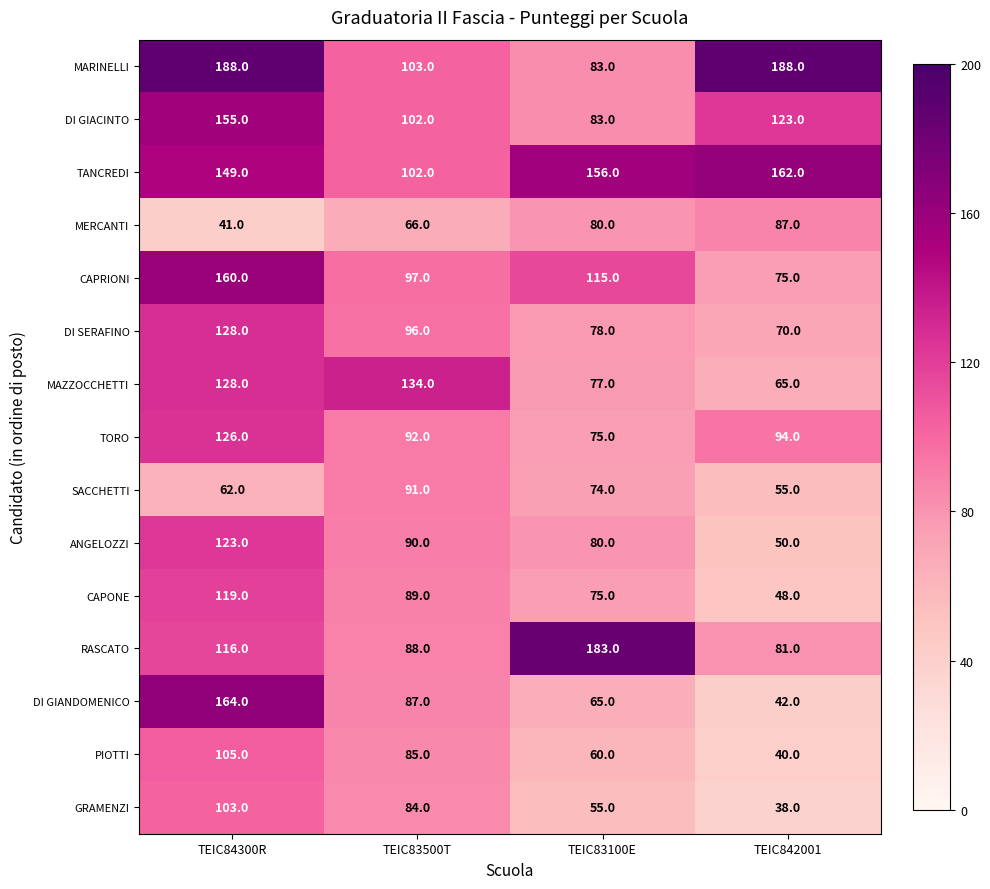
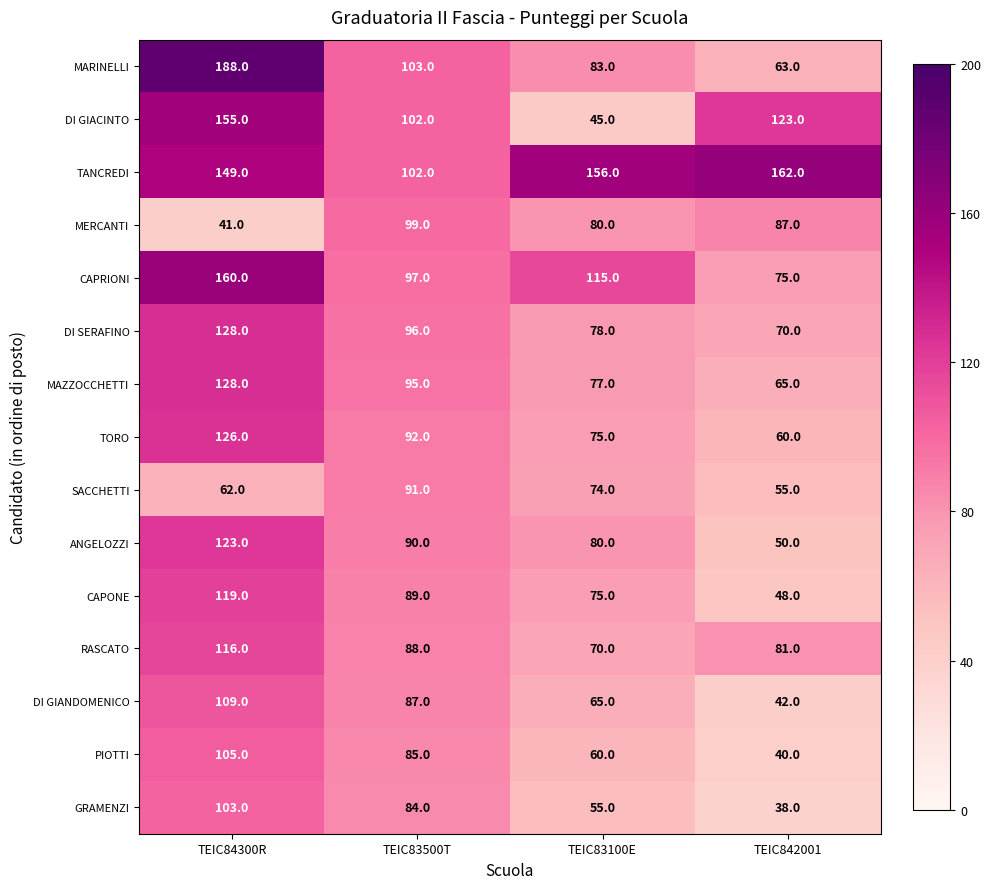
  {
    "MARINELLI": {
      "TEIC84300R": 188.0,
      "TEIC83500T": 103.0,
      "TEIC83100E": 83.0,
-     "TEIC842001": 188.0
+     "TEIC842001": 63.0
    },
    "DI GIACINTO": {
      "TEIC84300R": 155.0,
      "TEIC83500T": 102.0,
-     "TEIC83100E": 83.0,
+     "TEIC83100E": 45.0,
      "TEIC842001": 123.0
    },
    "TANCREDI": {
      "TEIC84300R": 149.0,
      "TEIC83500T": 102.0,
      "TEIC83100E": 156.0,
      "TEIC842001": 162.0
    },
    "MERCANTI": {
      "TEIC84300R": 41.0,
-     "TEIC83500T": 66.0,
+     "TEIC83500T": 99.0,
      "TEIC83100E": 80.0,
      "TEIC842001": 87.0
    },
    "CAPRIONI": {
      "TEIC84300R": 160.0,
      "TEIC83500T": 97.0,
      "TEIC83100E": 115.0,
      "TEIC842001": 75.0
    },
    "DI SERAFINO": {
      "TEIC84300R": 128.0,
      "TEIC83500T": 96.0,
      "TEIC83100E": 78.0,
      "TEIC842001": 70.0
    },
    "MAZZOCCHETTI": {
      "TEIC84300R": 128.0,
-     "TEIC83500T": 134.0,
+     "TEIC83500T": 95.0,
      "TEIC83100E": 77.0,
      "TEIC842001": 65.0
    },
    "TORO": {
      "TEIC84300R": 126.0,
      "TEIC83500T": 92.0,
      "TEIC83100E": 75.0,
-     "TEIC842001": 94.0
+     "TEIC842001": 60.0
    },
    "SACCHETTI": {
      "TEIC84300R": 62.0,
      "TEIC83500T": 91.0,
      "TEIC83100E": 74.0,
      "TEIC842001": 55.0
    },
    "ANGELOZZI": {
      "TEIC84300R": 123.0,
      "TEIC83500T": 90.0,
      "TEIC83100E": 80.0,
      "TEIC842001": 50.0
    },
    "CAPONE": {
      "TEIC84300R": 119.0,
      "TEIC83500T": 89.0,
      "TEIC83100E": 75.0,
      "TEIC842001": 48.0
    },
    "RASCATO": {
      "TEIC84300R": 116.0,
      "TEIC83500T": 88.0,
-     "TEIC83100E": 183.0,
+     "TEIC83100E": 70.0,
      "TEIC842001": 81.0
    },
    "DI GIANDOMENICO": {
-     "TEIC84300R": 164.0,
+     "TEIC84300R": 109.0,
      "TEIC83500T": 87.0,
      "TEIC83100E": 65.0,
      "TEIC842001": 42.0
    },
    "PIOTTI": {
      "TEIC84300R": 105.0,
      "TEIC83500T": 85.0,
      "TEIC83100E": 60.0,
      "TEIC842001": 40.0
    },
    "GRAMENZI": {
      "TEIC84300R": 103.0,
      "TEIC83500T": 84.0,
      "TEIC83100E": 55.0,
      "TEIC842001": 38.0
    }
  }
